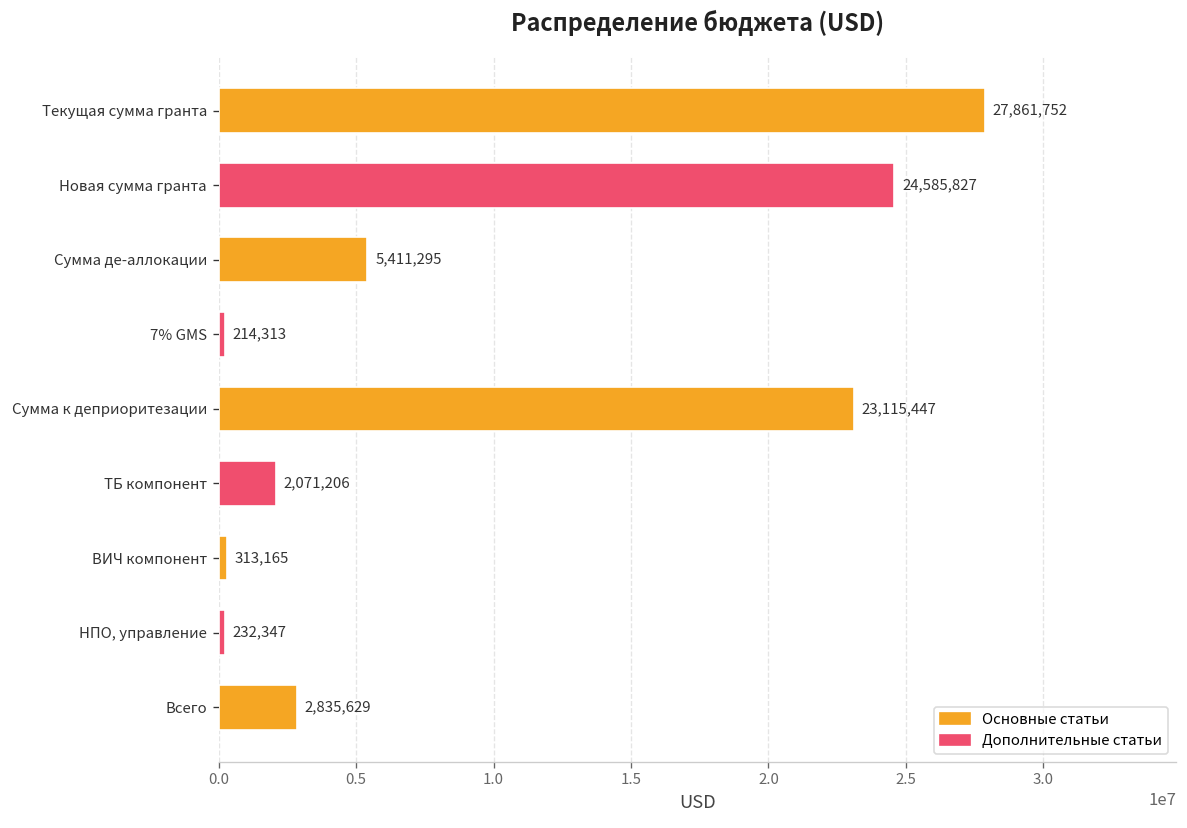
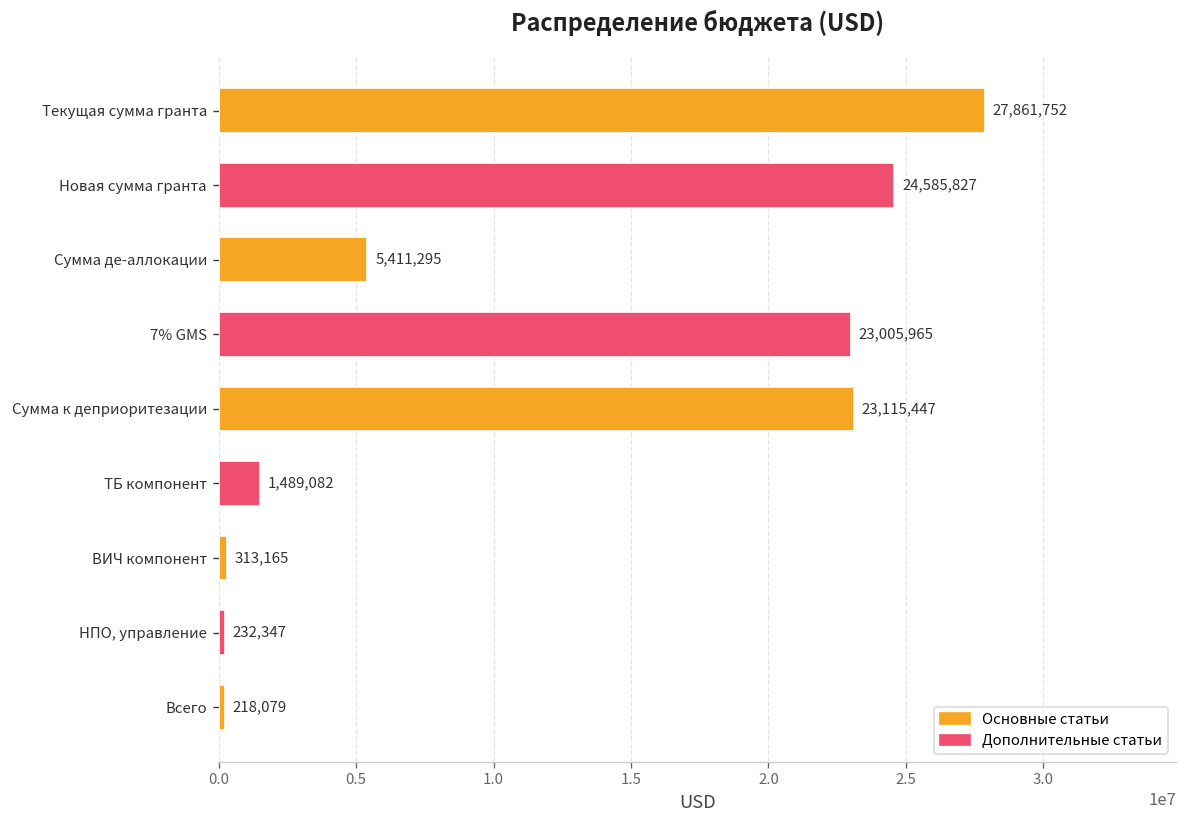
  {
    "Текущая сумма гранта": "27,861,752",
    "Новая сумма гранта": "24,585,827",
    "Сумма де-аллокации": "5,411,295",
-   "7% GMS": "214,313",
+   "7% GMS": "23,005,965",
    "Сумма к деприоритезации": "23,115,447",
-   "ТБ компонент": "2,071,206",
+   "ТБ компонент": "1,489,082",
    "ВИЧ компонент": "313,165",
    "НПО, управление": "232,347",
-   "Всего": "2,835,629"
+   "Всего": "218,079"
  }
